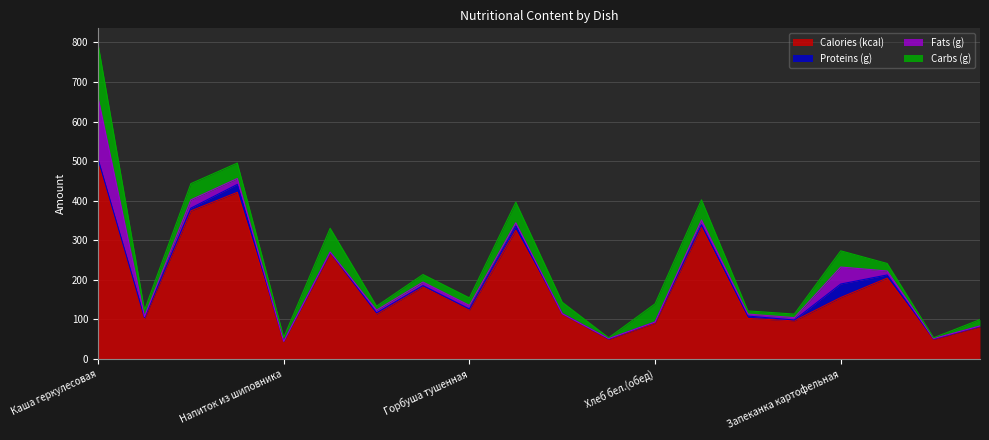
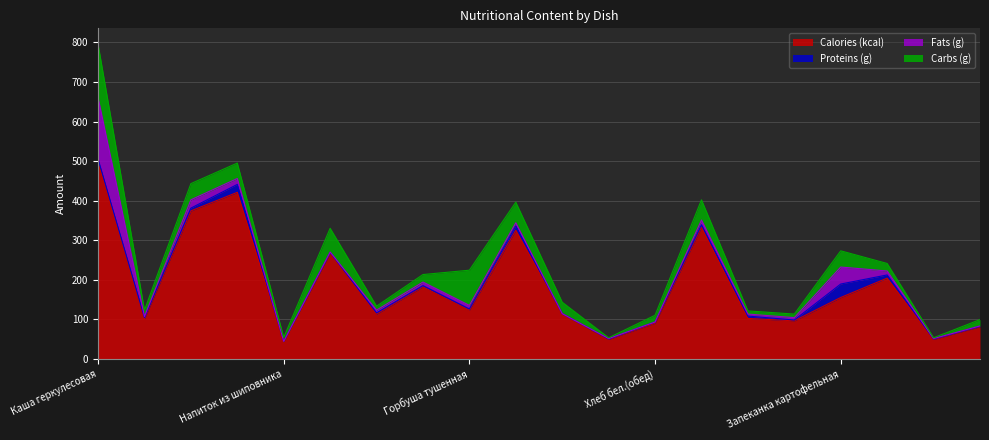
  {
    "Calories (kcal)": {
      "Каша геркулесовая": 500,
      "Запеканка картофельная": 160
    },
    "Proteins (g)": {
      "Каша геркулесовая": 10,
      "Запеканка картофельная": 30
    },
    "Fats (g)": {
      "Каша геркулесовая": 160,
      "Горбуша тушенная": 10,
      "Запеканка картофельная": 40
    },
    "Carbs (g)": {
      "Каша геркулесовая": 140,
      "Напиток из шиповника": 10,
-     "Горбуша тушенная": 20,
-     "Хлеб бел.(обед)": 50,
+     "Горбуша тушенная": 90,
+     "Хлеб бел.(обед)": 20,
      "Запеканка картофельная": 40
    }
  }
